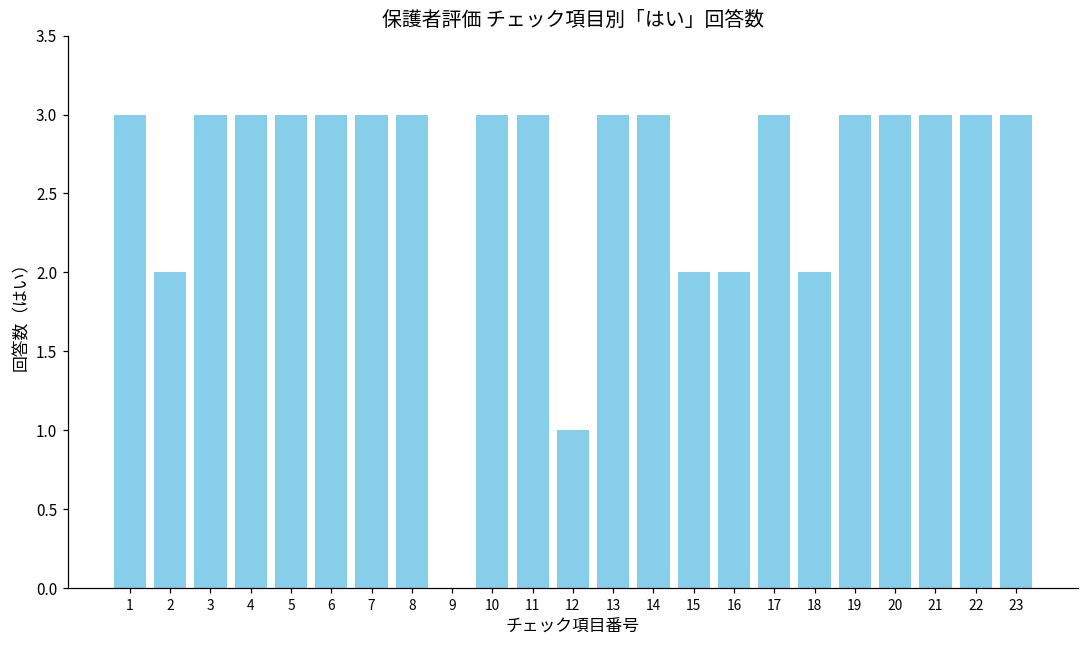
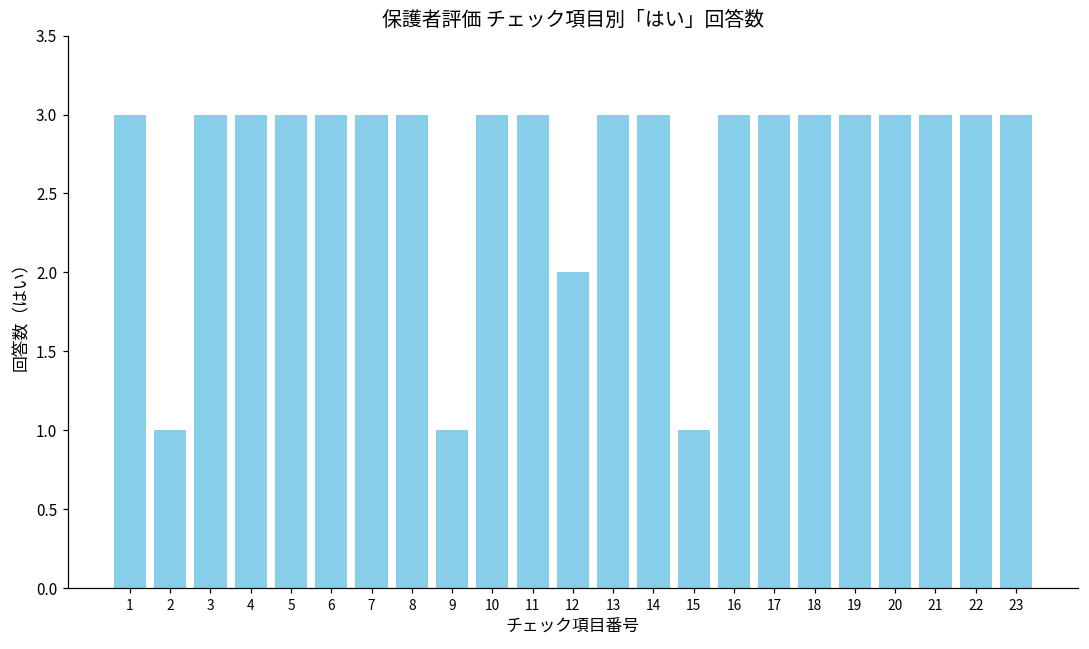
  {
    "1": 3,
-   "2": 2,
+   "2": 1,
    "3": 3,
    "4": 3,
    "5": 3,
    "6": 3,
    "7": 3,
    "8": 3,
-   "9": 0,
+   "9": 1,
    "10": 3,
    "11": 3,
-   "12": 1,
+   "12": 2,
    "13": 3,
    "14": 3,
-   "15": 2,
-   "16": 2,
+   "15": 1,
+   "16": 3,
    "17": 3,
-   "18": 2,
+   "18": 3,
    "19": 3,
    "20": 3,
    "21": 3,
    "22": 3,
    "23": 3
  }
